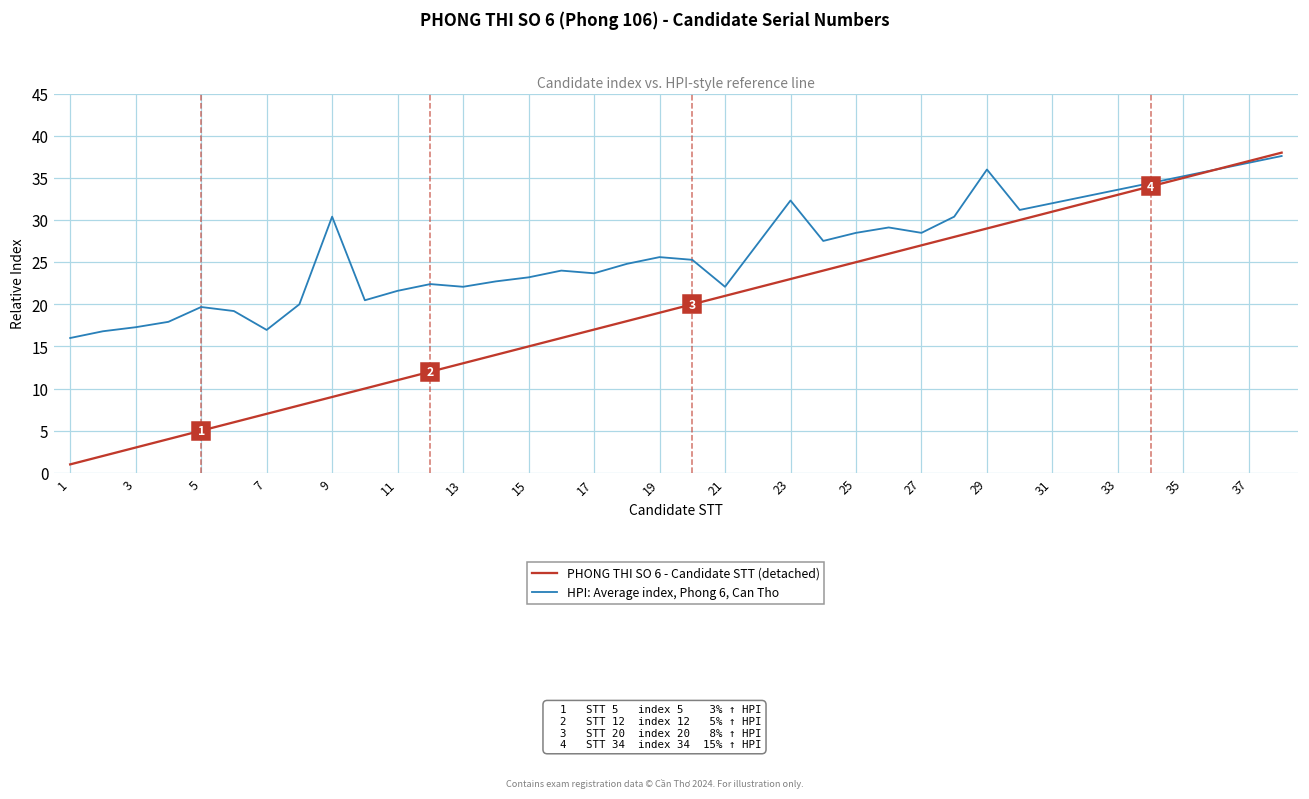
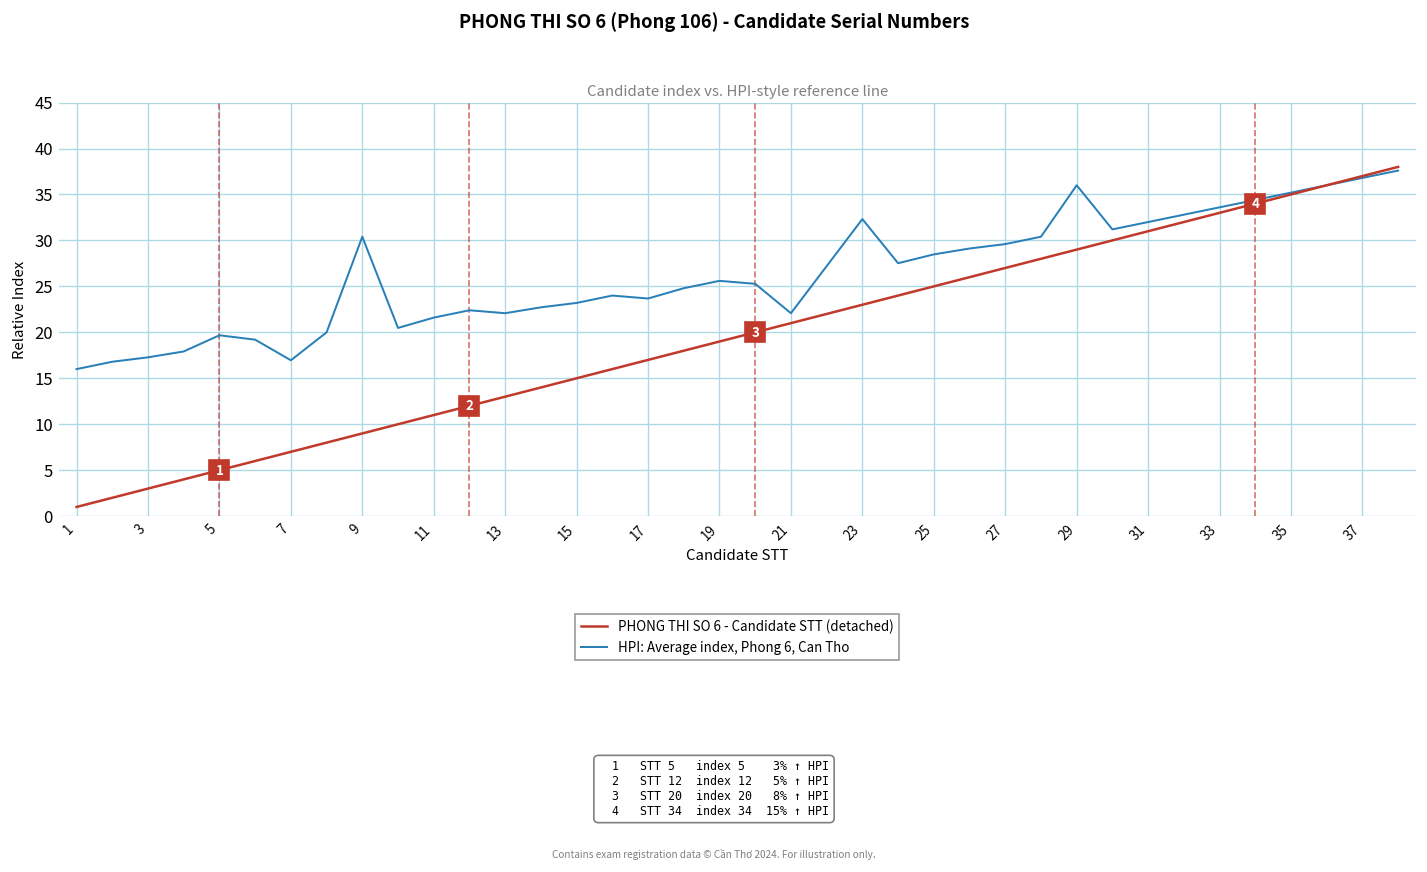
  {
    "HPI: Average index, Phong 6, Can Tho": {
      "1": 16,
      "3": 17,
      "5": 20,
      "7": 17,
      "9": 30,
      "11": 22,
      "13": 22,
      "15": 23,
      "17": 24,
      "19": 26,
      "21": 22,
      "23": 32,
      "25": 28,
-     "27": 28,
+     "27": 30,
      "29": 36,
      "31": 32,
      "33": 34
    }
  }
